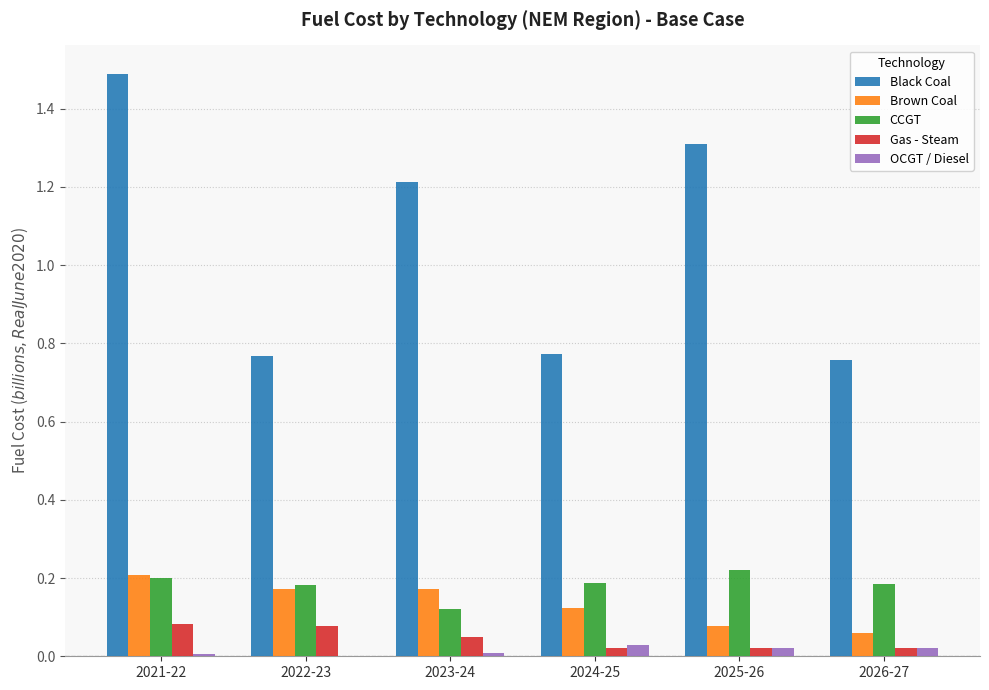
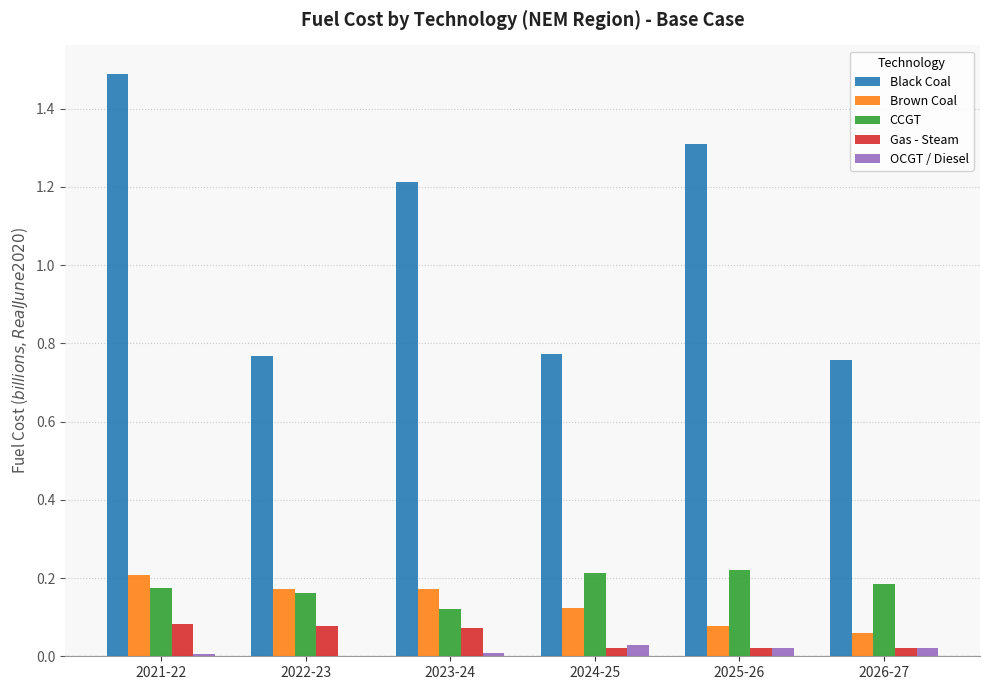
  {
    "Black Coal": {
      "2021-22": 1.49,
      "2022-23": 0.77,
      "2023-24": 1.21,
      "2024-25": 0.77,
      "2025-26": 1.31,
      "2026-27": 0.76
    },
    "Brown Coal": {
      "2021-22": 0.21,
      "2022-23": 0.17,
      "2023-24": 0.17,
      "2024-25": 0.12,
      "2025-26": 0.08,
      "2026-27": 0.06
    },
    "CCGT": {
-     "2021-22": 0.20,
-     "2022-23": 0.18,
+     "2021-22": 0.17,
+     "2022-23": 0.16,
      "2023-24": 0.12,
-     "2024-25": 0.19,
+     "2024-25": 0.21,
      "2025-26": 0.22,
      "2026-27": 0.19
    },
    "Gas - Steam": {
      "2021-22": 0.08,
      "2022-23": 0.08,
-     "2023-24": 0.05,
+     "2023-24": 0.07,
      "2024-25": 0.02,
      "2025-26": 0.02,
      "2026-27": 0.02
    },
    "OCGT / Diesel": {
      "2023-24": 0.01,
      "2024-25": 0.03,
      "2025-26": 0.02,
      "2026-27": 0.02
    }
  }
